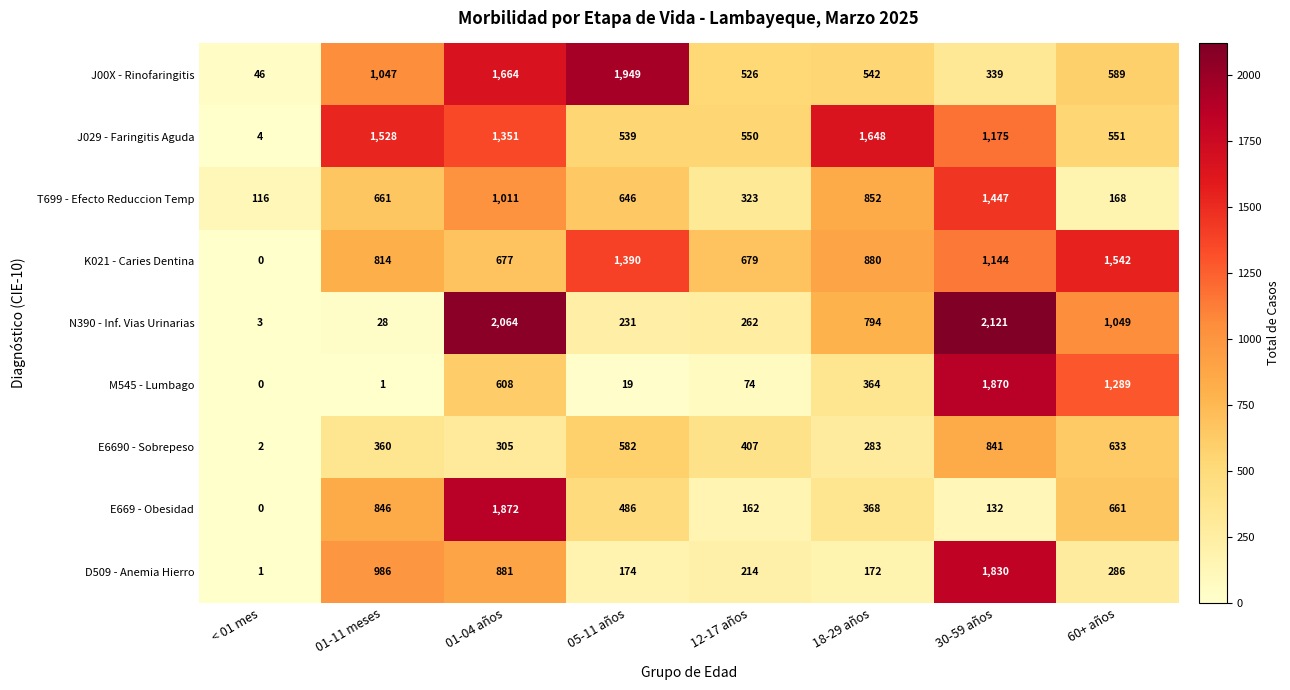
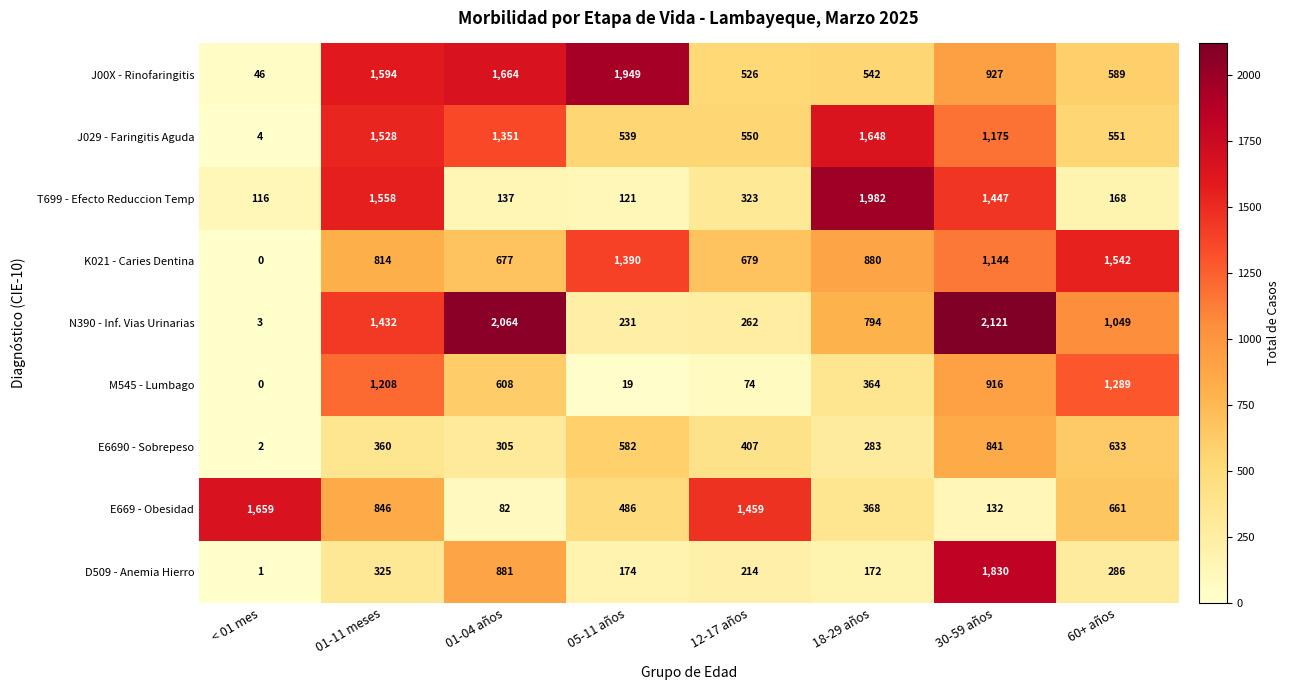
  {
    "J00X - Rinofaringitis": {
      "< 01 mes": "46",
-     "01-11 meses": "1,047",
+     "01-11 meses": "1,594",
      "01-04 años": "1,664",
      "05-11 años": "1,949",
      "12-17 años": "526",
      "18-29 años": "542",
-     "30-59 años": "339",
+     "30-59 años": "927",
      "60+ años": "589"
    },
    "J029 - Faringitis Aguda": {
      "< 01 mes": "4",
      "01-11 meses": "1,528",
      "01-04 años": "1,351",
      "05-11 años": "539",
      "12-17 años": "550",
      "18-29 años": "1,648",
      "30-59 años": "1,175",
      "60+ años": "551"
    },
    "T699 - Efecto Reduccion Temp": {
      "< 01 mes": "116",
-     "01-11 meses": "661",
-     "01-04 años": "1,011",
-     "05-11 años": "646",
+     "01-11 meses": "1,558",
+     "01-04 años": "137",
+     "05-11 años": "121",
      "12-17 años": "323",
-     "18-29 años": "852",
+     "18-29 años": "1,982",
      "30-59 años": "1,447",
      "60+ años": "168"
    },
    "K021 - Caries Dentina": {
      "< 01 mes": "0",
      "01-11 meses": "814",
      "01-04 años": "677",
      "05-11 años": "1,390",
      "12-17 años": "679",
      "18-29 años": "880",
      "30-59 años": "1,144",
      "60+ años": "1,542"
    },
    "N390 - Inf. Vias Urinarias": {
      "< 01 mes": "3",
-     "01-11 meses": "28",
+     "01-11 meses": "1,432",
      "01-04 años": "2,064",
      "05-11 años": "231",
      "12-17 años": "262",
      "18-29 años": "794",
      "30-59 años": "2,121",
      "60+ años": "1,049"
    },
    "M545 - Lumbago": {
      "< 01 mes": "0",
-     "01-11 meses": "1",
+     "01-11 meses": "1,208",
      "01-04 años": "608",
      "05-11 años": "19",
      "12-17 años": "74",
      "18-29 años": "364",
-     "30-59 años": "1,870",
+     "30-59 años": "916",
      "60+ años": "1,289"
    },
    "E6690 - Sobrepeso": {
      "< 01 mes": "2",
      "01-11 meses": "360",
      "01-04 años": "305",
      "05-11 años": "582",
      "12-17 años": "407",
      "18-29 años": "283",
      "30-59 años": "841",
      "60+ años": "633"
    },
    "E669 - Obesidad": {
-     "< 01 mes": "0",
+     "< 01 mes": "1,659",
      "01-11 meses": "846",
-     "01-04 años": "1,872",
+     "01-04 años": "82",
      "05-11 años": "486",
-     "12-17 años": "162",
+     "12-17 años": "1,459",
      "18-29 años": "368",
      "30-59 años": "132",
      "60+ años": "661"
    },
    "D509 - Anemia Hierro": {
      "< 01 mes": "1",
-     "01-11 meses": "986",
+     "01-11 meses": "325",
      "01-04 años": "881",
      "05-11 años": "174",
      "12-17 años": "214",
      "18-29 años": "172",
      "30-59 años": "1,830",
      "60+ años": "286"
    }
  }
